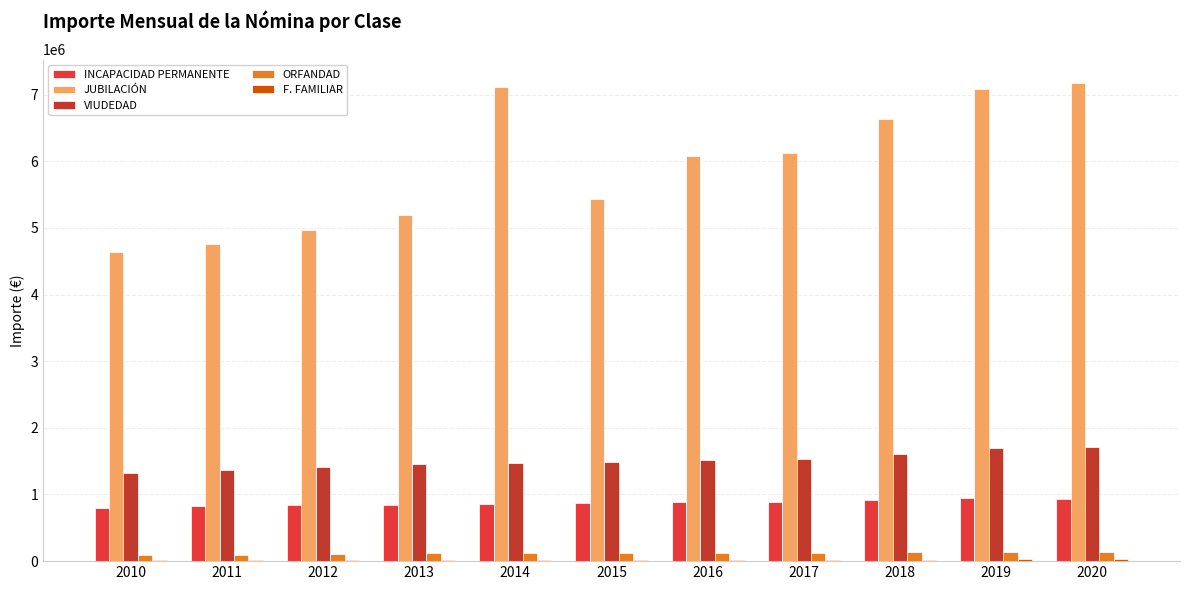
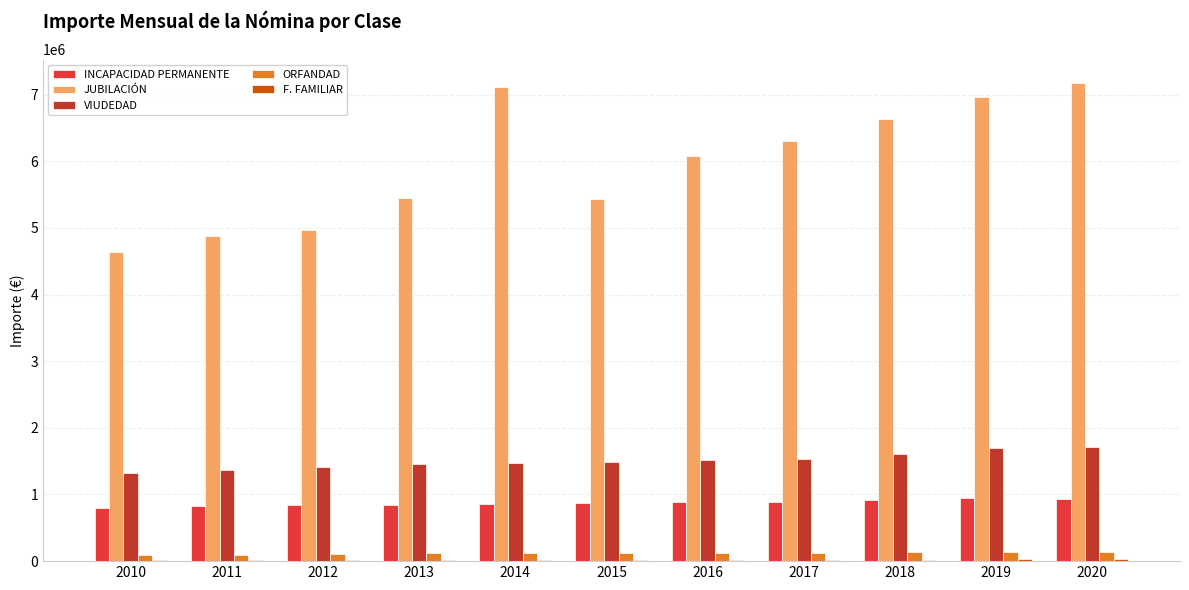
  {
    "JUBILACIÓN": {
      "2010": 4600000,
-     "2011": 4800000,
+     "2011": 4900000,
      "2012": 5000000,
-     "2013": 5200000,
+     "2013": 5400000,
      "2014": 7100000,
      "2015": 5400000,
      "2016": 6100000,
-     "2017": 6100000,
+     "2017": 6300000,
      "2018": 6600000,
-     "2019": 7100000,
+     "2019": 7000000,
      "2020": 7200000
    }
  }
